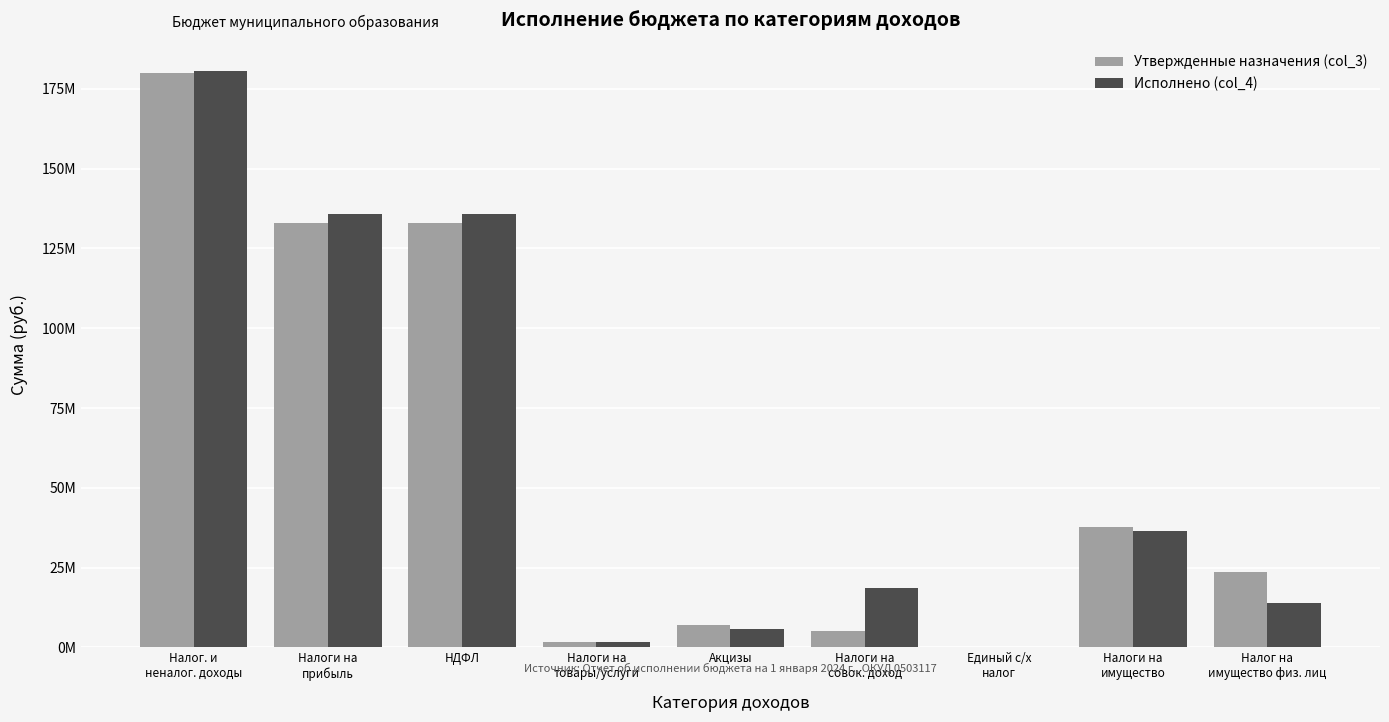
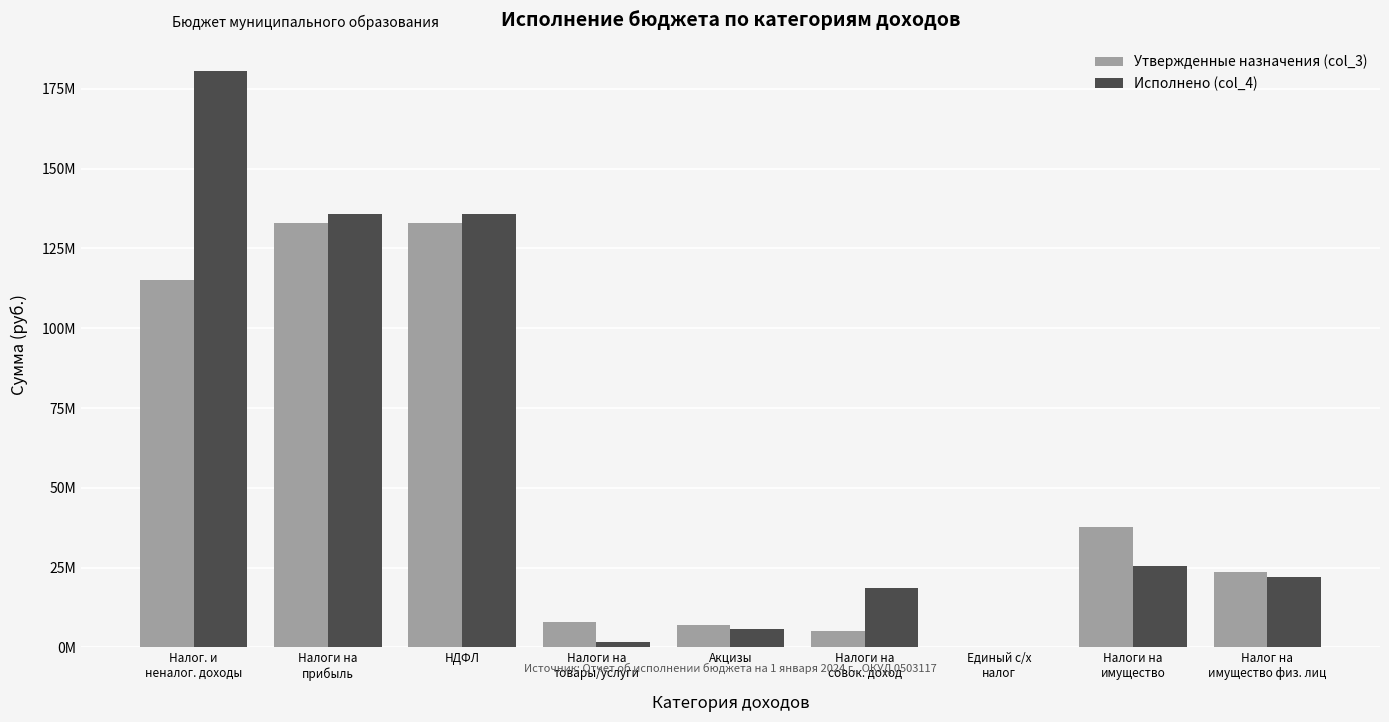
  {
    "Утвержденные назначения (col_3)": {
-     "Налог. и неналог. доходы": 180000000,
+     "Налог. и неналог. доходы": 115000000,
      "Налоги на прибыль": 133000000,
      "НДФЛ": 133000000,
-     "Налоги на товары/услуги": 2000000,
+     "Налоги на товары/услуги": 8000000,
      "Акцизы": 7000000,
      "Налоги на совок. доход": 5000000,
      "Налоги на имущество": 38000000,
      "Налог на имущество физ. лиц": 24000000
    },
    "Исполнено (col_4)": {
      "Налог. и неналог. доходы": 181000000,
      "Налоги на прибыль": 136000000,
      "НДФЛ": 136000000,
      "Налоги на товары/услуги": 2000000,
      "Акцизы": 6000000,
      "Налоги на совок. доход": 19000000,
-     "Налоги на имущество": 37000000,
-     "Налог на имущество физ. лиц": 14000000
+     "Налоги на имущество": 25000000,
+     "Налог на имущество физ. лиц": 22000000
    }
  }
